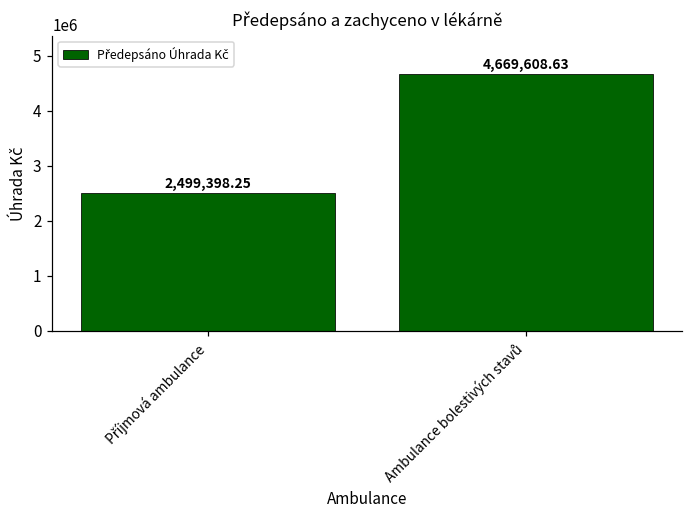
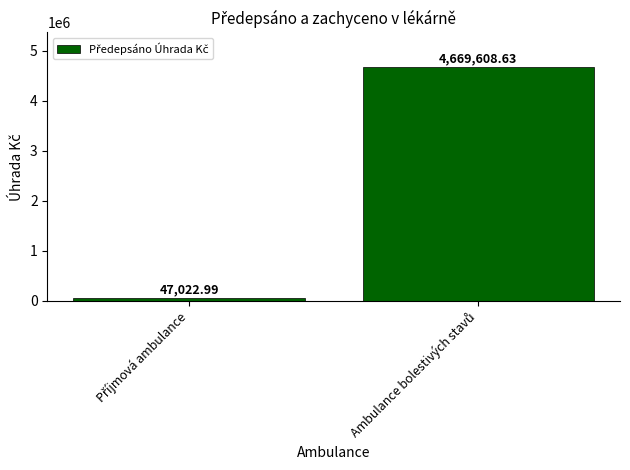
  {
-   "Příjmová ambulance": "2,499,398.25",
+   "Příjmová ambulance": "47,022.99",
    "Ambulance bolestivých stavů": "4,669,608.63"
  }
